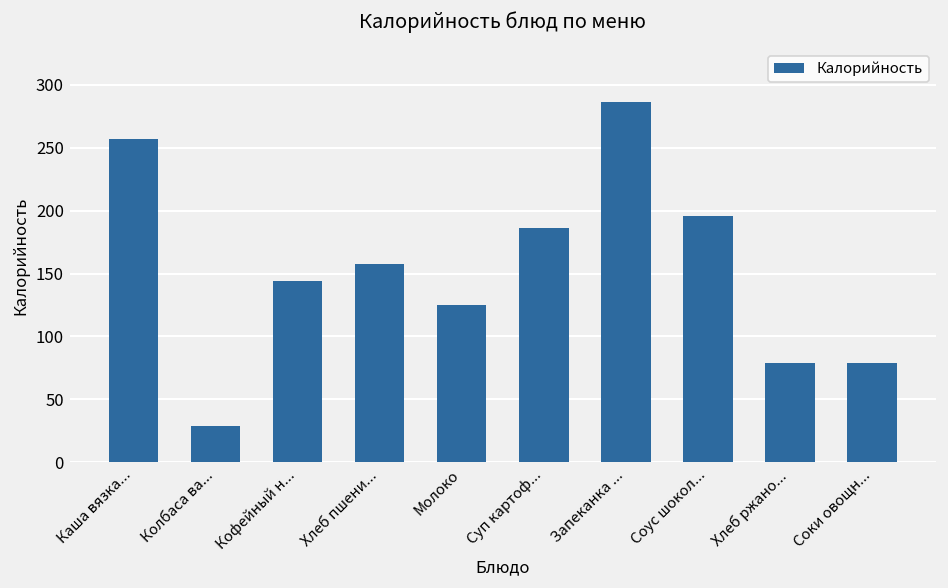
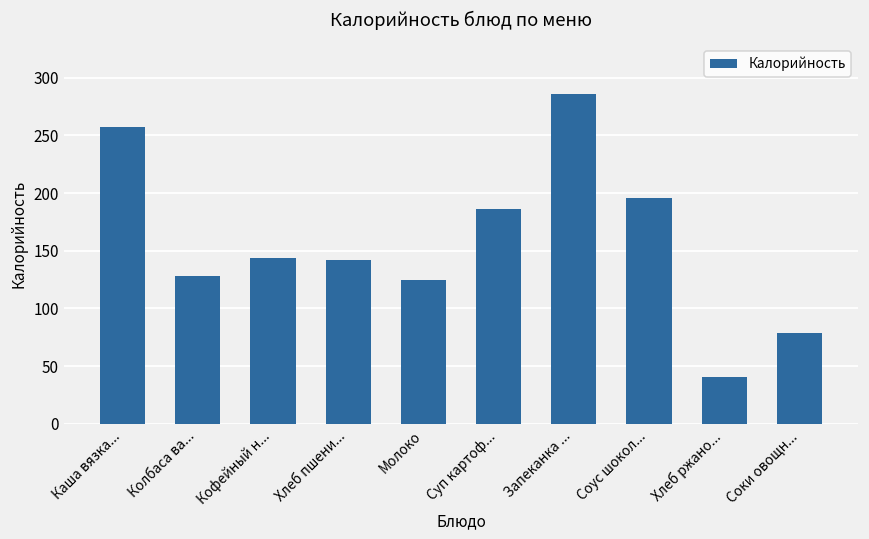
  {
    "Каша вязка...": 257,
-   "Колбаса ва...": 29,
+   "Колбаса ва...": 129,
    "Кофейный н...": 144,
-   "Хлеб пшени...": 157,
+   "Хлеб пшени...": 142,
    "Молоко": 125,
    "Суп картоф...": 186,
    "Запеканка ...": 286,
    "Соус шокол...": 195,
-   "Хлеб ржано...": 79,
+   "Хлеб ржано...": 40,
    "Соки овощн...": 79
  }
